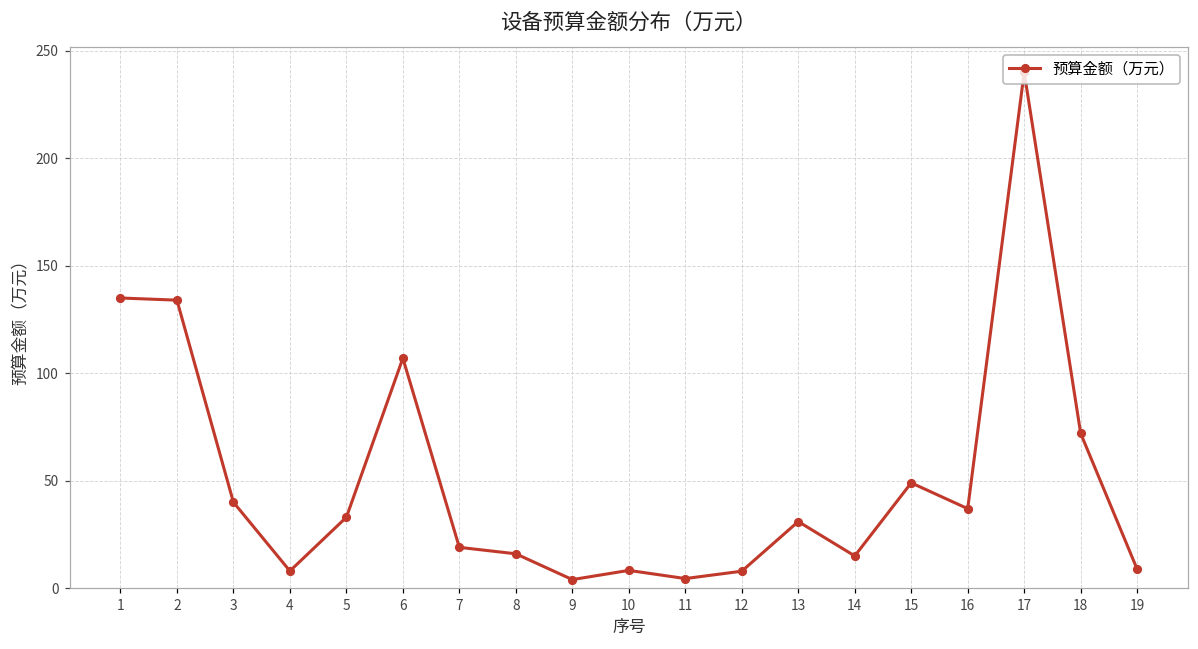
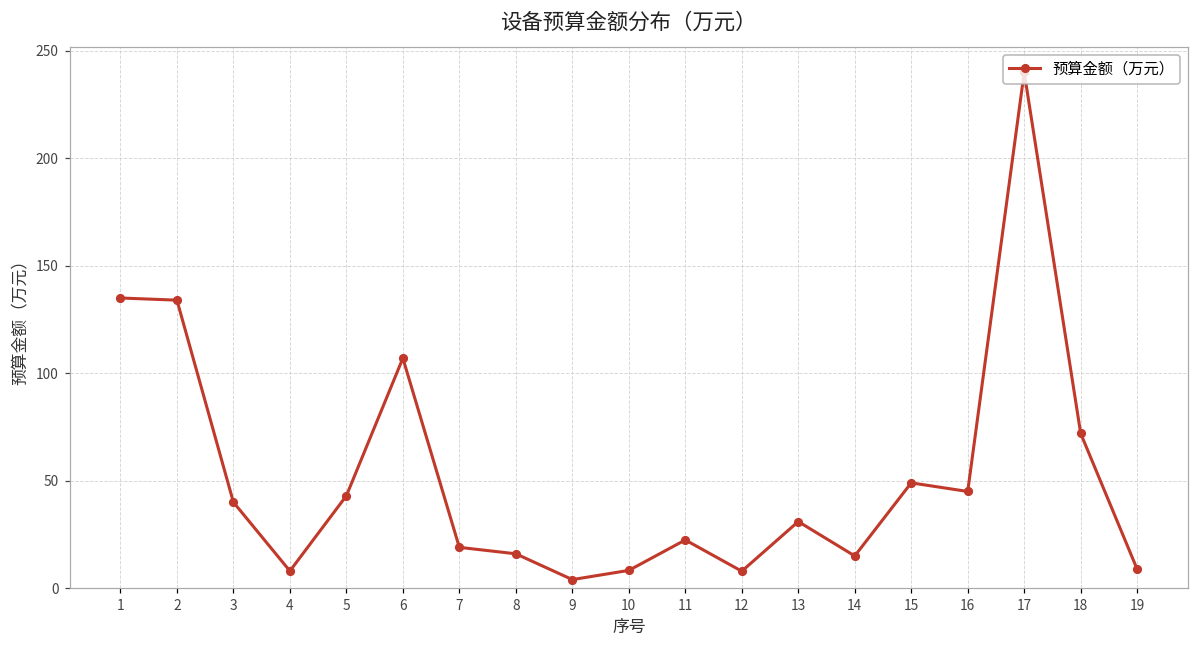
  {
    "1": 135,
    "2": 134,
    "3": 40,
    "4": 8,
-   "5": 33,
+   "5": 43,
    "6": 107,
    "7": 19,
    "8": 16,
    "9": 4,
    "10": 8,
-   "11": 4,
+   "11": 22,
    "12": 8,
    "13": 31,
    "14": 15,
    "15": 49,
-   "16": 37,
+   "16": 45,
    "18": 72,
    "19": 9
  }
